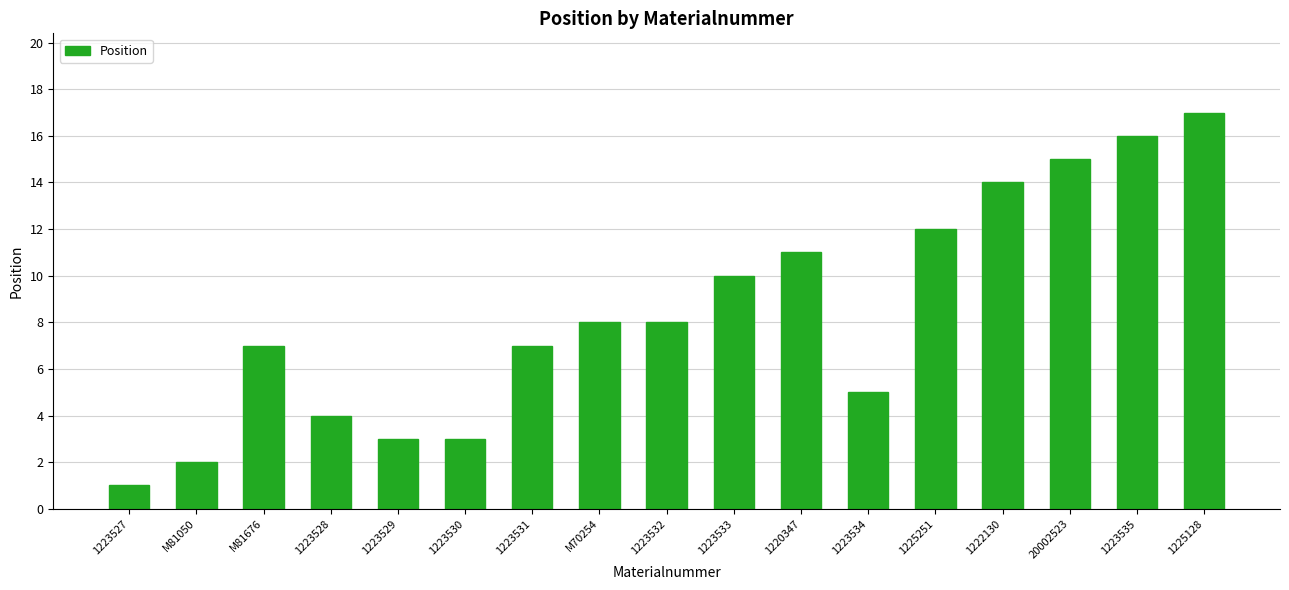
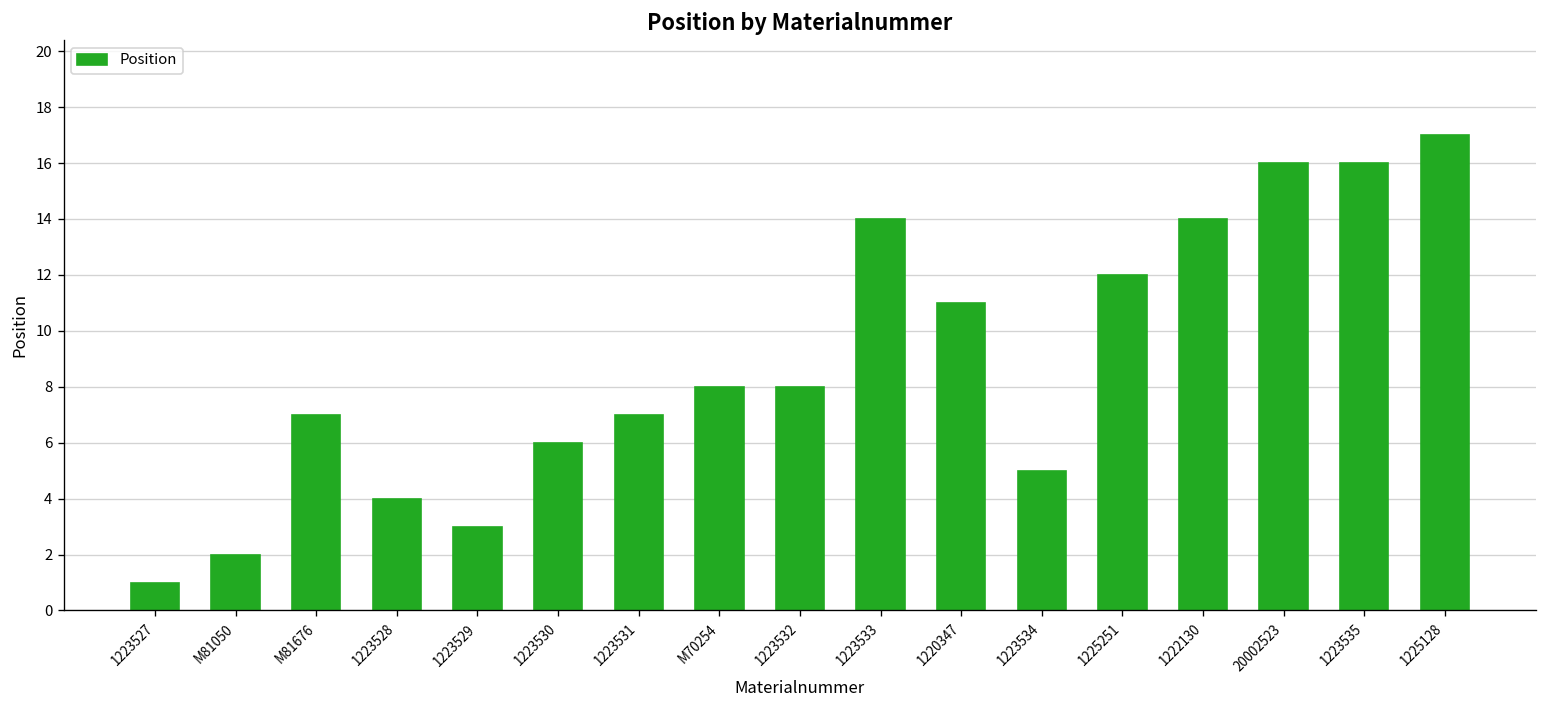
  {
    "1223527": 1,
    "M81050": 2,
    "M81676": 7,
    "1223528": 4,
    "1223529": 3,
-   "1223530": 3,
+   "1223530": 6,
    "1223531": 7,
    "M70254": 8,
    "1223532": 8,
-   "1223533": 10,
+   "1223533": 14,
    "1220347": 11,
    "1223534": 5,
    "1225251": 12,
    "1222130": 14,
-   "20002523": 15,
+   "20002523": 16,
    "1223535": 16,
    "1225128": 17
  }
